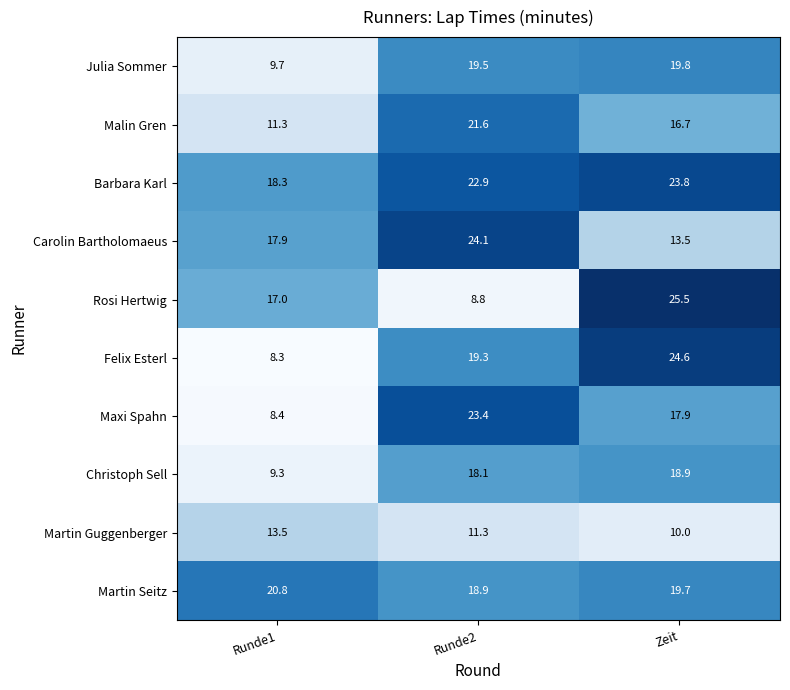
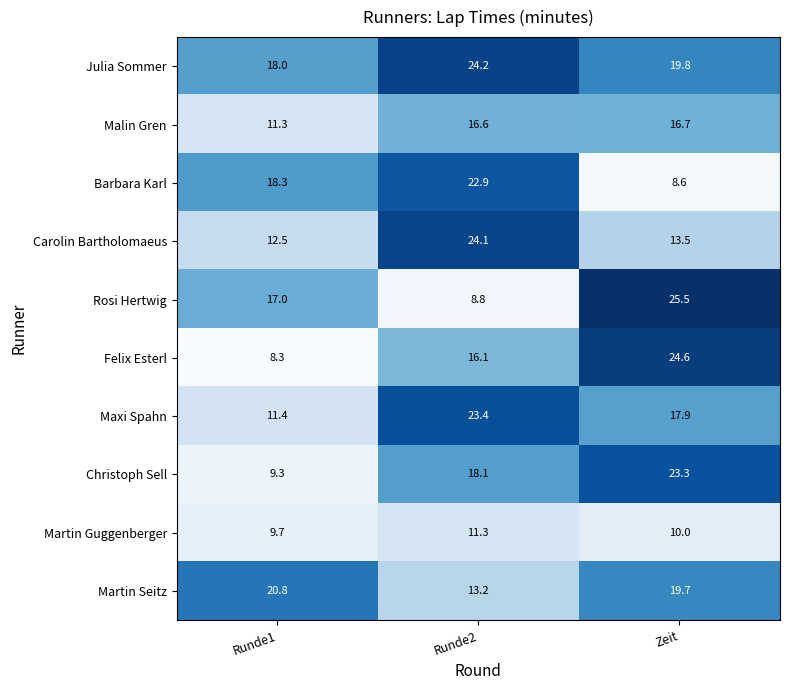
  {
    "Julia Sommer": {
-     "Runde1": 9.7,
-     "Runde2": 19.5,
+     "Runde1": 18.0,
+     "Runde2": 24.2,
      "Zeit": 19.8
    },
    "Malin Gren": {
      "Runde1": 11.3,
-     "Runde2": 21.6,
+     "Runde2": 16.6,
      "Zeit": 16.7
    },
    "Barbara Karl": {
      "Runde1": 18.3,
      "Runde2": 22.9,
-     "Zeit": 23.8
+     "Zeit": 8.6
    },
    "Carolin Bartholomaeus": {
-     "Runde1": 17.9,
+     "Runde1": 12.5,
      "Runde2": 24.1,
      "Zeit": 13.5
    },
    "Rosi Hertwig": {
      "Runde1": 17.0,
      "Runde2": 8.8,
      "Zeit": 25.5
    },
    "Felix Esterl": {
      "Runde1": 8.3,
-     "Runde2": 19.3,
+     "Runde2": 16.1,
      "Zeit": 24.6
    },
    "Maxi Spahn": {
-     "Runde1": 8.4,
+     "Runde1": 11.4,
      "Runde2": 23.4,
      "Zeit": 17.9
    },
    "Christoph Sell": {
      "Runde1": 9.3,
      "Runde2": 18.1,
-     "Zeit": 18.9
+     "Zeit": 23.3
    },
    "Martin Guggenberger": {
-     "Runde1": 13.5,
+     "Runde1": 9.7,
      "Runde2": 11.3,
      "Zeit": 10.0
    },
    "Martin Seitz": {
      "Runde1": 20.8,
-     "Runde2": 18.9,
+     "Runde2": 13.2,
      "Zeit": 19.7
    }
  }
